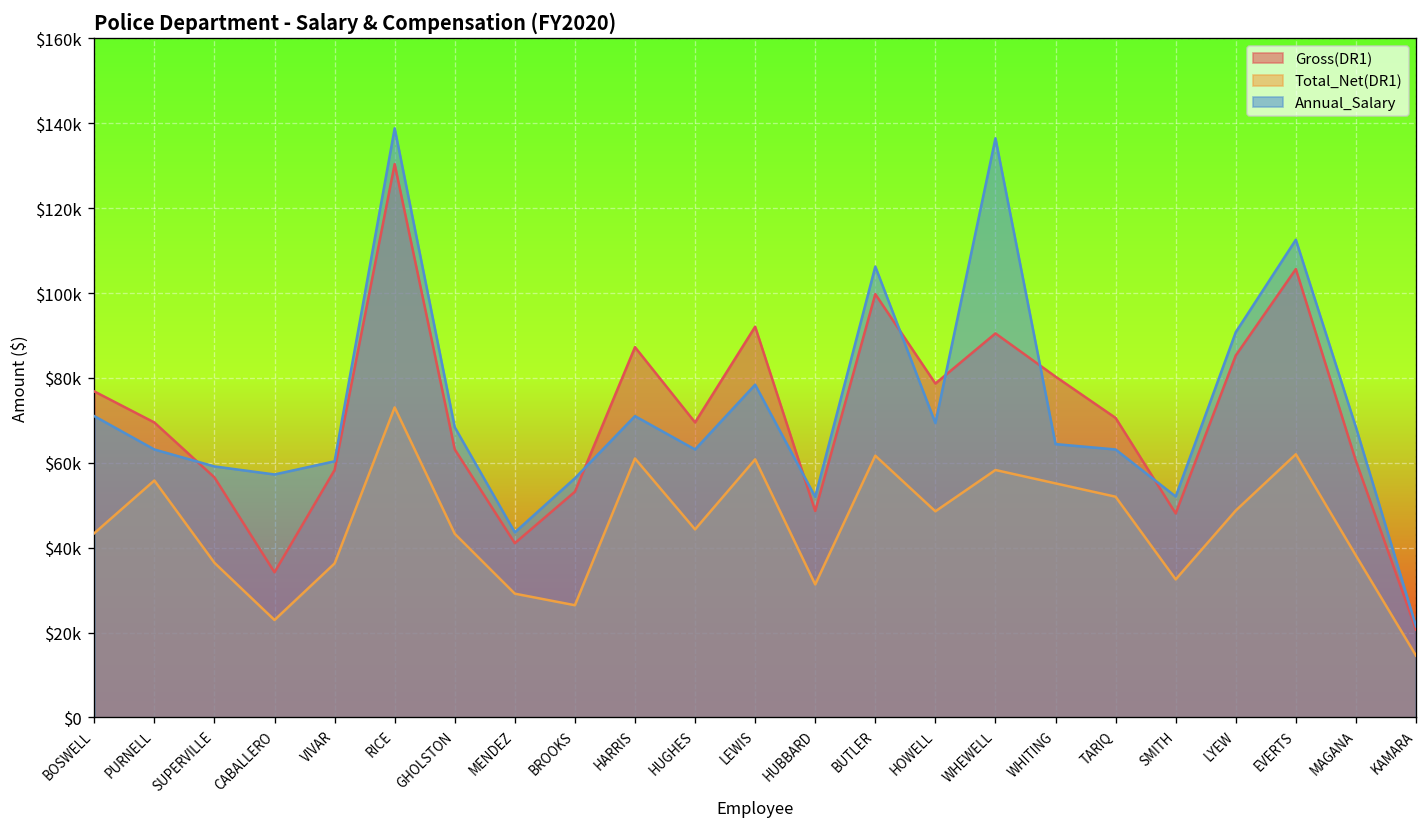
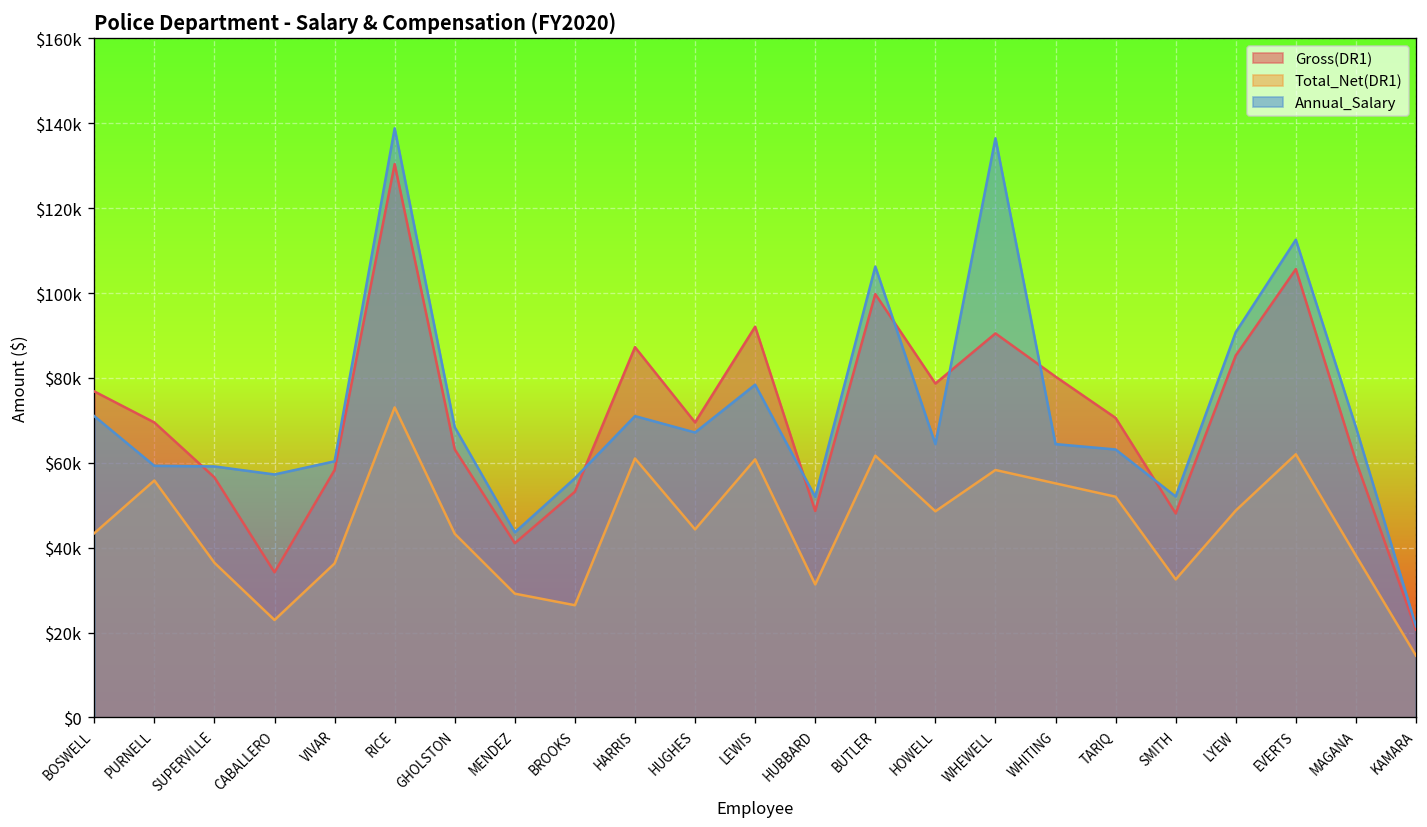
  {
    "Gross(DR1)": {
      "BOSWELL": "$77000",
      "PURNELL": "$70000",
      "SUPERVILLE": "$57000",
      "CABALLERO": "$34000",
      "VIVAR": "$58000",
      "RICE": "$130000",
      "GHOLSTON": "$63000",
      "MENDEZ": "$41000",
      "BROOKS": "$53000",
      "HARRIS": "$87000",
      "HUGHES": "$70000",
      "LEWIS": "$92000",
      "HUBBARD": "$49000",
      "BUTLER": "$100000",
      "HOWELL": "$79000",
      "WHEWELL": "$90000",
      "WHITING": "$80000",
      "TARIQ": "$71000",
      "SMITH": "$48000",
      "LYEW": "$85000",
      "EVERTS": "$106000",
      "MAGANA": "$60000",
      "KAMARA": "$21000"
    },
    "Total_Net(DR1)": {
      "BOSWELL": "$43000",
      "PURNELL": "$56000",
      "SUPERVILLE": "$36000",
      "CABALLERO": "$23000",
      "VIVAR": "$36000",
      "RICE": "$73000",
      "GHOLSTON": "$43000",
      "MENDEZ": "$29000",
      "BROOKS": "$26000",
      "HARRIS": "$61000",
      "HUGHES": "$44000",
      "LEWIS": "$61000",
      "HUBBARD": "$31000",
      "BUTLER": "$62000",
      "HOWELL": "$49000",
      "WHEWELL": "$58000",
      "WHITING": "$55000",
      "TARIQ": "$52000",
      "SMITH": "$33000",
      "LYEW": "$49000",
      "EVERTS": "$62000",
      "MAGANA": "$38000",
      "KAMARA": "$15000"
    },
    "Annual_Salary": {
      "BOSWELL": "$71000",
-     "PURNELL": "$63000",
+     "PURNELL": "$59000",
      "SUPERVILLE": "$59000",
      "CABALLERO": "$57000",
      "VIVAR": "$60000",
      "RICE": "$139000",
      "GHOLSTON": "$68000",
      "MENDEZ": "$44000",
      "BROOKS": "$56000",
      "HARRIS": "$71000",
-     "HUGHES": "$63000",
+     "HUGHES": "$67000",
      "LEWIS": "$78000",
      "HUBBARD": "$52000",
      "BUTLER": "$106000",
-     "HOWELL": "$69000",
+     "HOWELL": "$64000",
      "WHEWELL": "$136000",
      "WHITING": "$64000",
      "TARIQ": "$63000",
      "SMITH": "$52000",
      "LYEW": "$91000",
      "EVERTS": "$113000",
      "MAGANA": "$68000",
      "KAMARA": "$21000"
    }
  }
